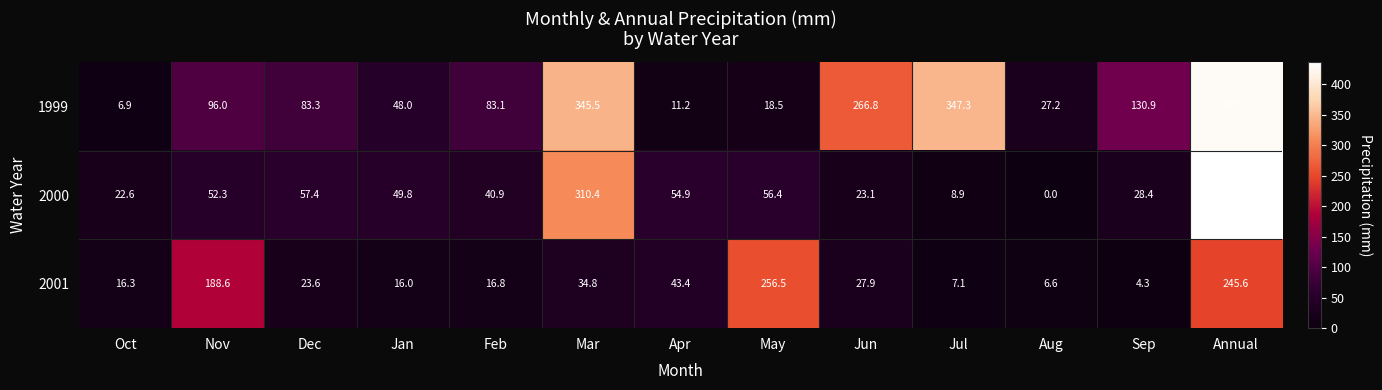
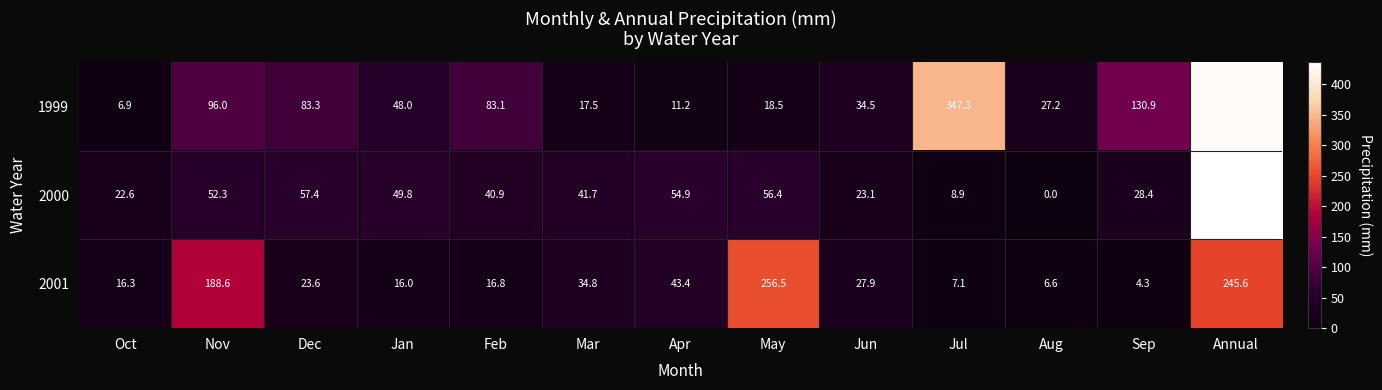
  {
    "1999": {
      "Oct": 6.9,
      "Nov": 96.0,
      "Dec": 83.3,
      "Jan": 48.0,
      "Feb": 83.1,
-     "Mar": 345.5,
+     "Mar": 17.5,
      "Apr": 11.2,
      "May": 18.5,
-     "Jun": 266.8,
+     "Jun": 34.5,
      "Jul": 347.3,
      "Aug": 27.2,
      "Sep": 130.9
    },
    "2000": {
      "Oct": 22.6,
      "Nov": 52.3,
      "Dec": 57.4,
      "Jan": 49.8,
      "Feb": 40.9,
-     "Mar": 310.4,
+     "Mar": 41.7,
      "Apr": 54.9,
      "May": 56.4,
      "Jun": 23.1,
      "Jul": 8.9,
      "Aug": 0.0,
      "Sep": 28.4
    },
    "2001": {
      "Oct": 16.3,
      "Nov": 188.6,
      "Dec": 23.6,
      "Jan": 16.0,
      "Feb": 16.8,
      "Mar": 34.8,
      "Apr": 43.4,
      "May": 256.5,
      "Jun": 27.9,
      "Jul": 7.1,
      "Aug": 6.6,
      "Sep": 4.3,
      "Annual": 245.6
    }
  }
